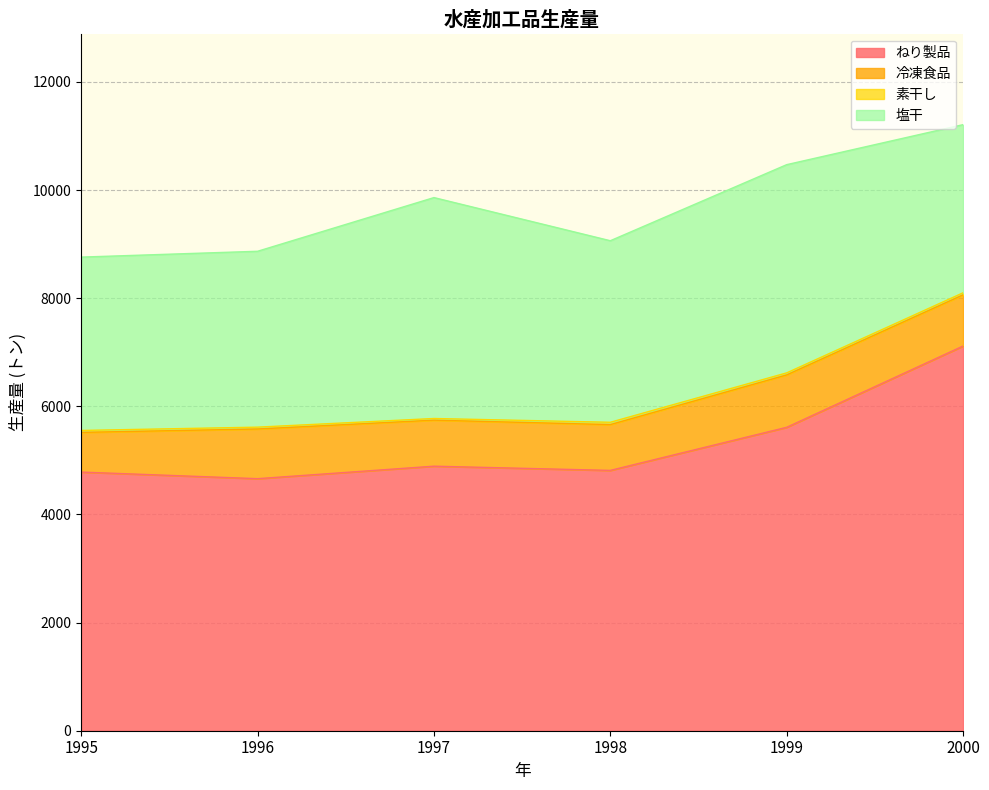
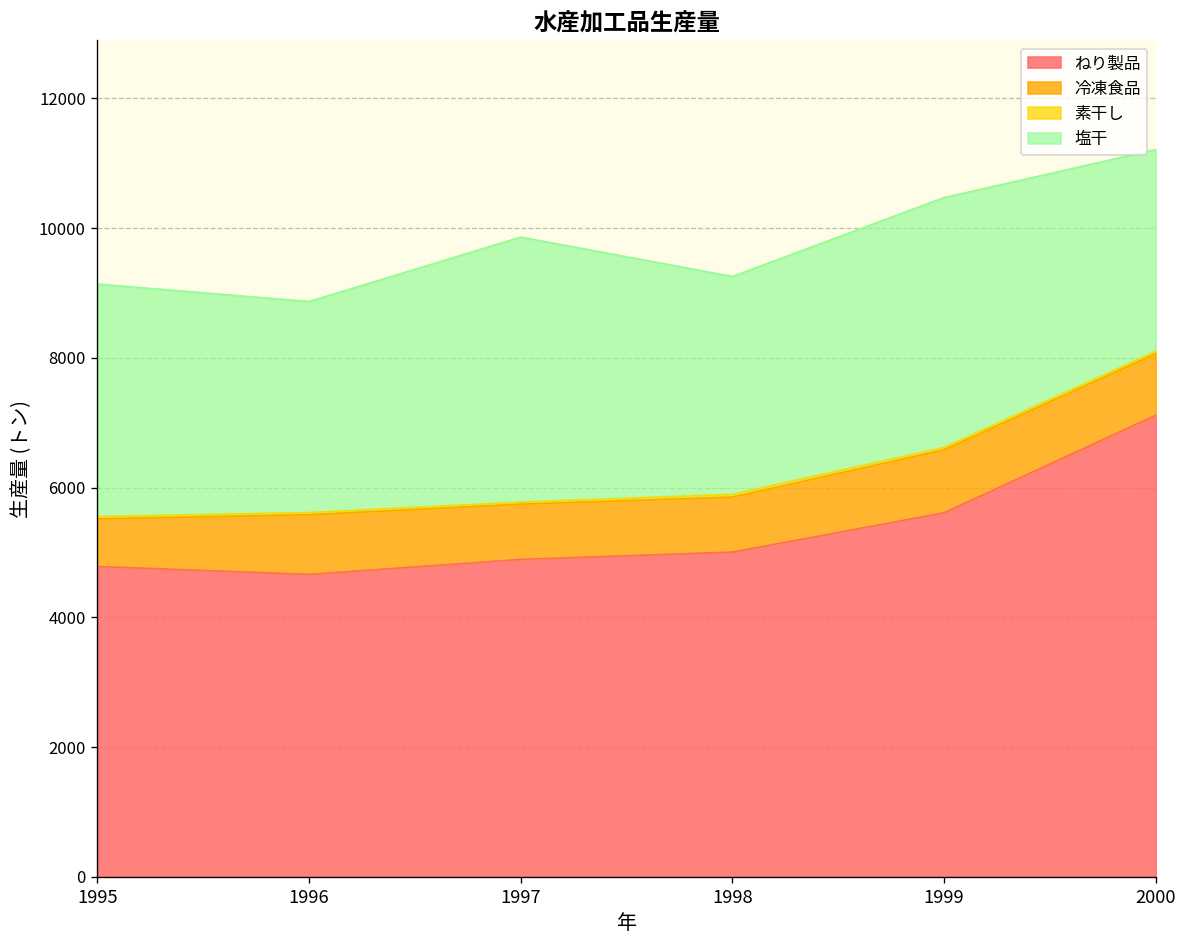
  {
    "ねり製品": {
      "1995": 4800,
      "1996": 4700,
      "1997": 4900,
-     "1998": 4800,
+     "1998": 5000,
      "1999": 5600,
      "2000": 7100
    },
    "塩干": {
-     "1995": 3200,
+     "1995": 3600,
      "1996": 3300,
      "1997": 4100,
      "1998": 3400,
      "1999": 3900,
      "2000": 3100
    }
  }
